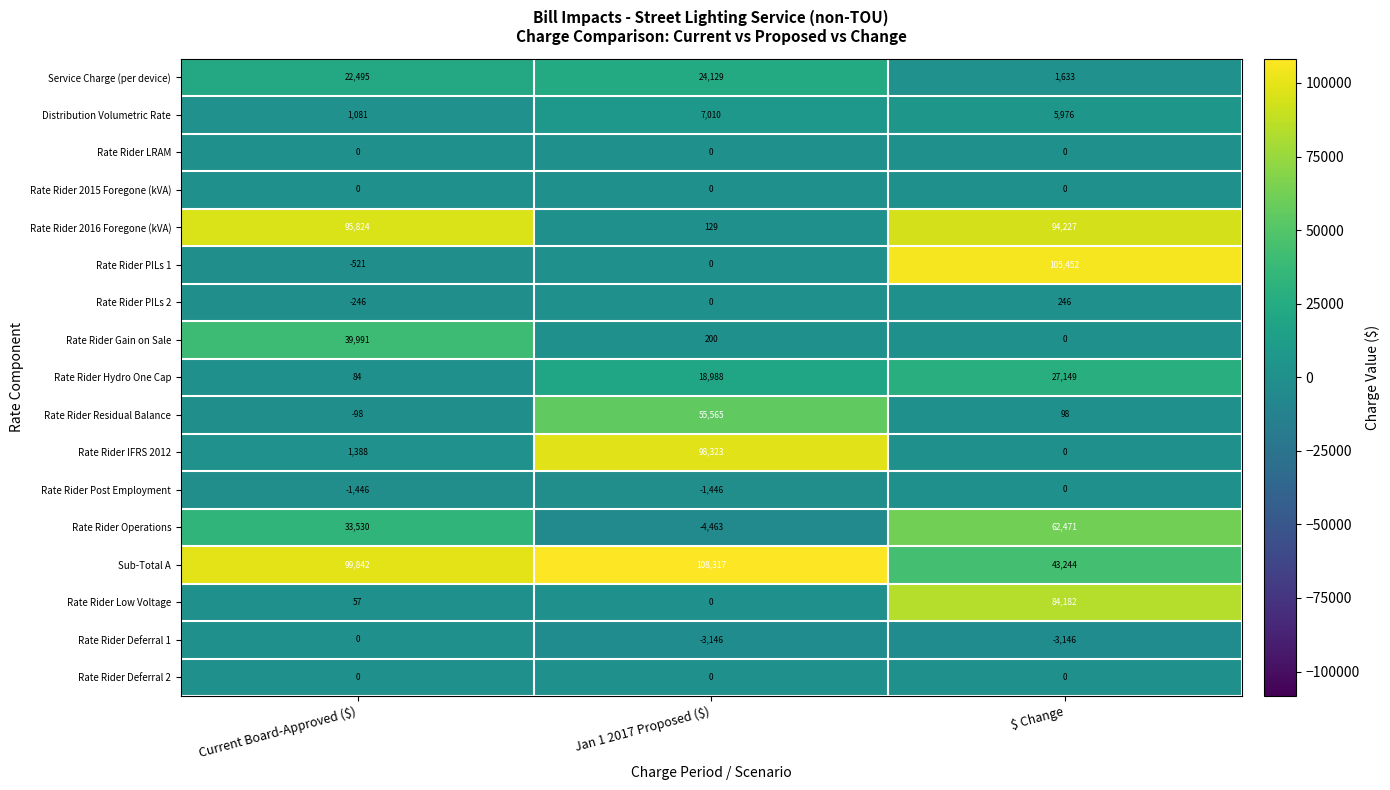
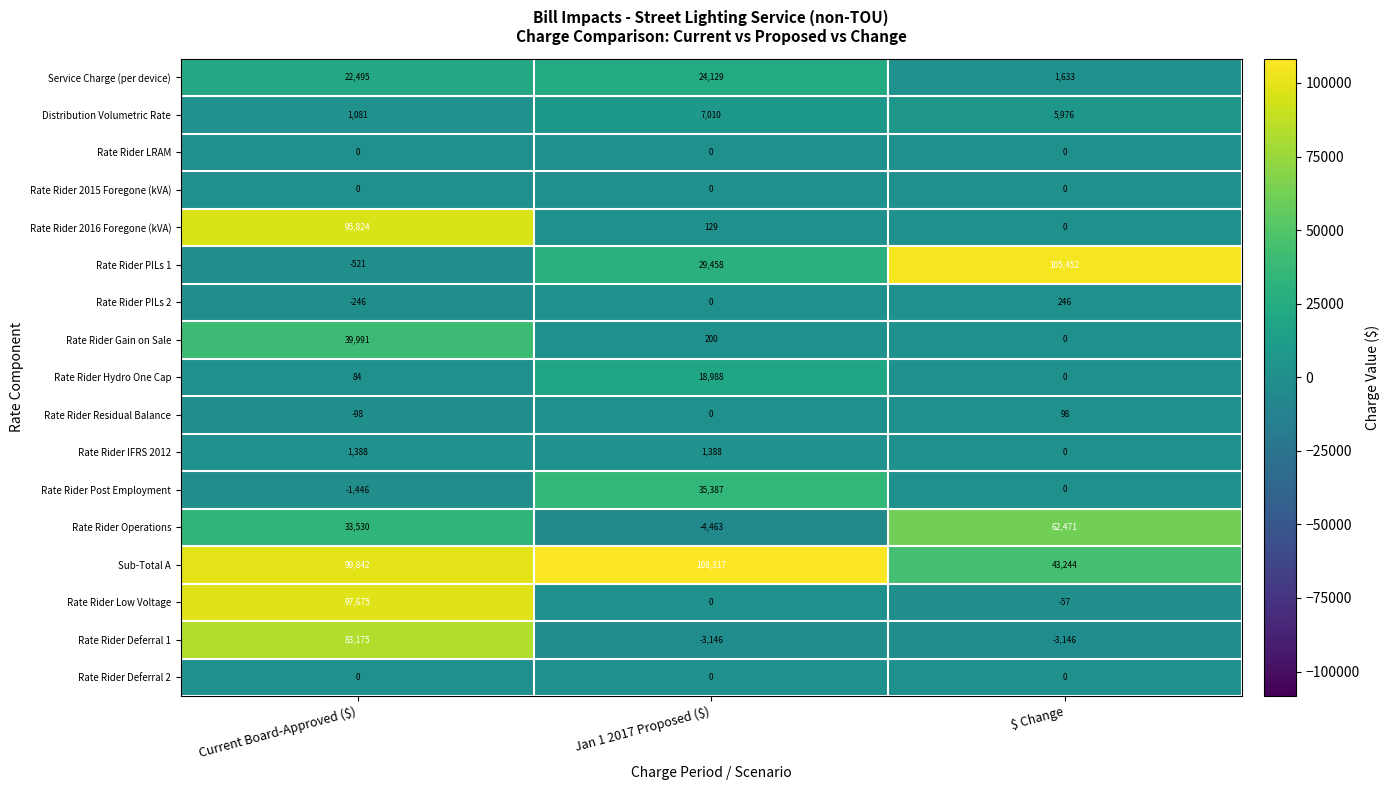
  {
    "Service Charge (per device)": {
      "Current Board-Approved ($)": "22,495",
      "Jan 1 2017 Proposed ($)": "24,129",
      "$ Change": "1,633"
    },
    "Distribution Volumetric Rate": {
      "Current Board-Approved ($)": "1,081",
      "Jan 1 2017 Proposed ($)": "7,010",
      "$ Change": "5,976"
    },
    "Rate Rider LRAM": {
      "Current Board-Approved ($)": "0",
      "Jan 1 2017 Proposed ($)": "0",
      "$ Change": "0"
    },
    "Rate Rider 2015 Foregone (kVA)": {
      "Current Board-Approved ($)": "0",
      "Jan 1 2017 Proposed ($)": "0",
      "$ Change": "0"
    },
    "Rate Rider 2016 Foregone (kVA)": {
      "Current Board-Approved ($)": "95,824",
      "Jan 1 2017 Proposed ($)": "129",
-     "$ Change": "94,227"
+     "$ Change": "0"
    },
    "Rate Rider PILs 1": {
      "Current Board-Approved ($)": "-521",
-     "Jan 1 2017 Proposed ($)": "0",
+     "Jan 1 2017 Proposed ($)": "29,458",
      "$ Change": "105,452"
    },
    "Rate Rider PILs 2": {
      "Current Board-Approved ($)": "-246",
      "Jan 1 2017 Proposed ($)": "0",
      "$ Change": "246"
    },
    "Rate Rider Gain on Sale": {
      "Current Board-Approved ($)": "39,991",
      "Jan 1 2017 Proposed ($)": "200",
      "$ Change": "0"
    },
    "Rate Rider Hydro One Cap": {
      "Current Board-Approved ($)": "84",
      "Jan 1 2017 Proposed ($)": "18,988",
-     "$ Change": "27,149"
+     "$ Change": "0"
    },
    "Rate Rider Residual Balance": {
      "Current Board-Approved ($)": "-98",
-     "Jan 1 2017 Proposed ($)": "55,565",
+     "Jan 1 2017 Proposed ($)": "0",
      "$ Change": "98"
    },
    "Rate Rider IFRS 2012": {
      "Current Board-Approved ($)": "1,388",
-     "Jan 1 2017 Proposed ($)": "98,323",
+     "Jan 1 2017 Proposed ($)": "1,388",
      "$ Change": "0"
    },
    "Rate Rider Post Employment": {
      "Current Board-Approved ($)": "-1,446",
-     "Jan 1 2017 Proposed ($)": "-1,446",
+     "Jan 1 2017 Proposed ($)": "35,387",
      "$ Change": "0"
    },
    "Rate Rider Operations": {
      "Current Board-Approved ($)": "33,530",
      "Jan 1 2017 Proposed ($)": "-4,463",
      "$ Change": "62,471"
    },
    "Sub-Total A": {
      "Current Board-Approved ($)": "99,842",
      "Jan 1 2017 Proposed ($)": "108,317",
      "$ Change": "43,244"
    },
    "Rate Rider Low Voltage": {
-     "Current Board-Approved ($)": "57",
+     "Current Board-Approved ($)": "97,675",
      "Jan 1 2017 Proposed ($)": "0",
-     "$ Change": "84,182"
+     "$ Change": "-57"
    },
    "Rate Rider Deferral 1": {
-     "Current Board-Approved ($)": "0",
+     "Current Board-Approved ($)": "83,175",
      "Jan 1 2017 Proposed ($)": "-3,146",
      "$ Change": "-3,146"
    },
    "Rate Rider Deferral 2": {
      "Current Board-Approved ($)": "0",
      "Jan 1 2017 Proposed ($)": "0",
      "$ Change": "0"
    }
  }
